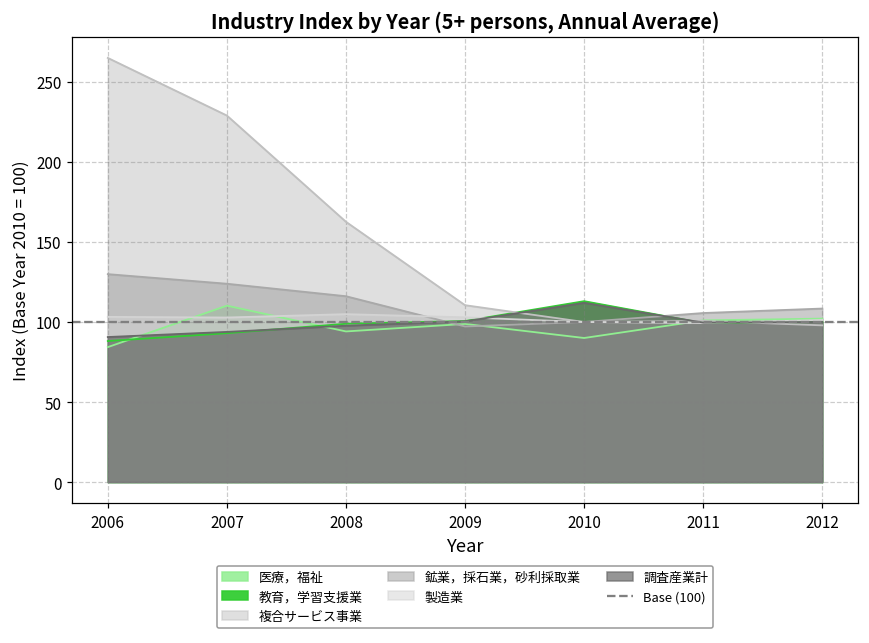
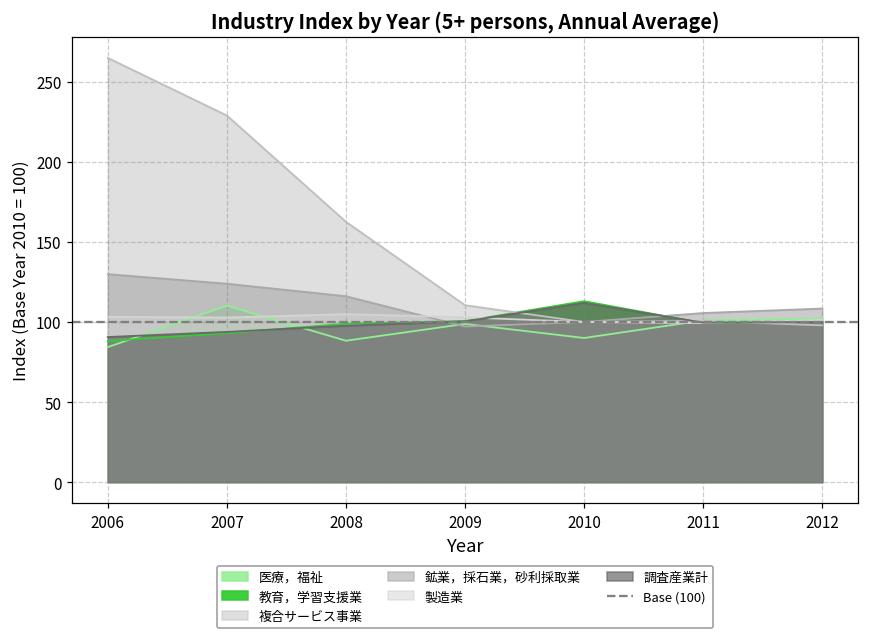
  {
    "医療，福祉": {
      "2006": 84,
      "2007": 110,
-     "2008": 94,
+     "2008": 88,
      "2010": 90
    },
    "教育，学習支援業": {
      "2006": 88
    },
    "調査産業計": {
      "2006": 91
    }
  }
